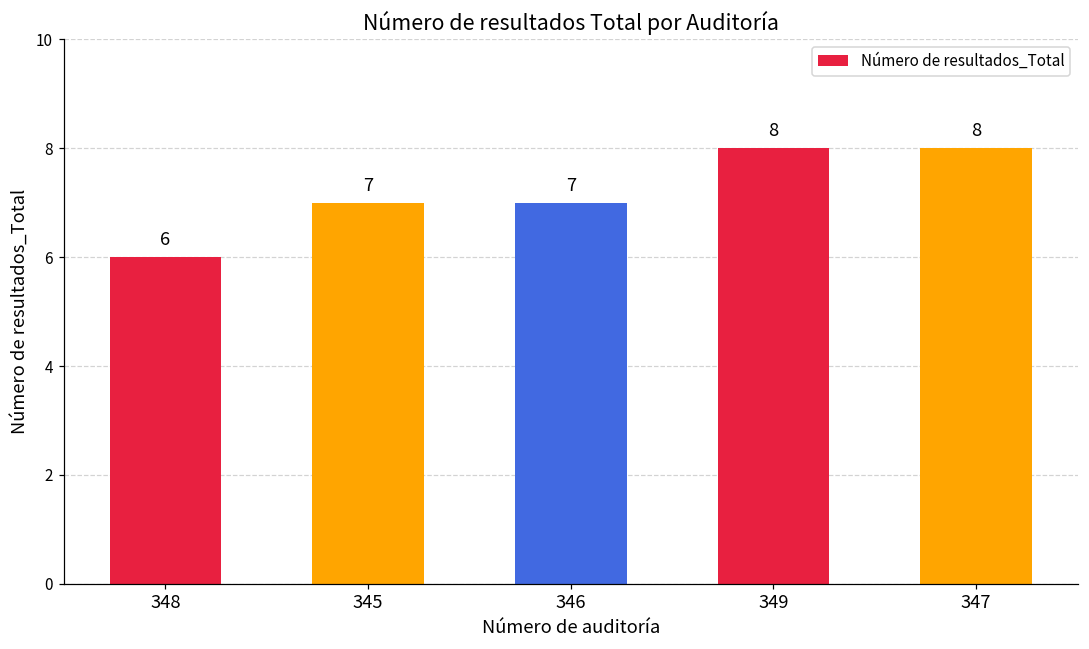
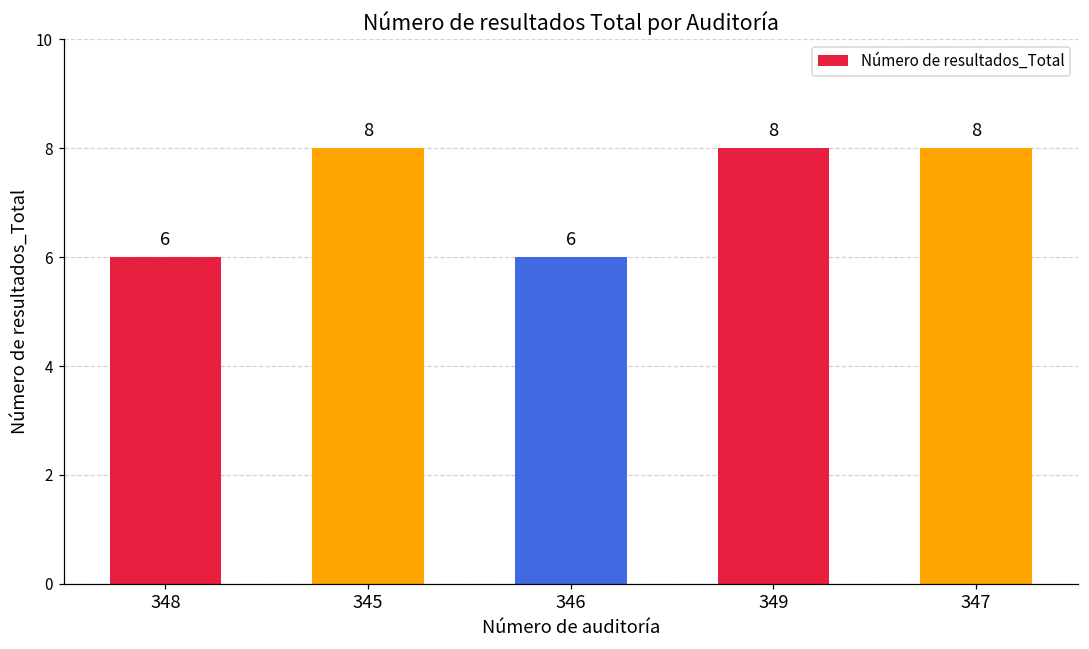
  {
    "348": 6,
-   "345": 7,
-   "346": 7,
+   "345": 8,
+   "346": 6,
    "349": 8,
    "347": 8
  }
